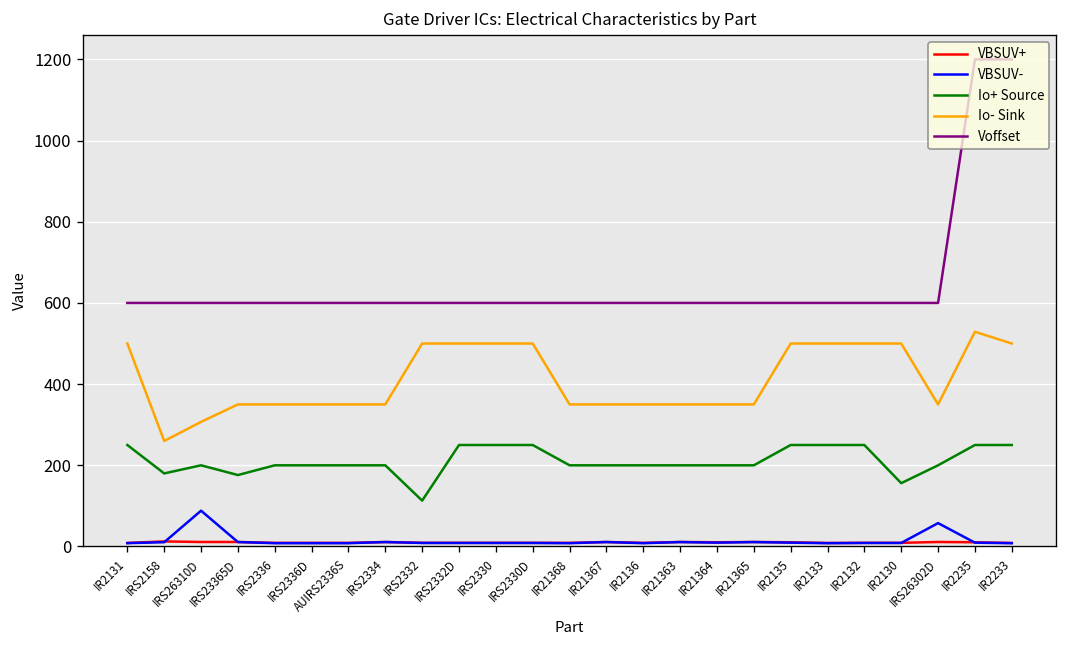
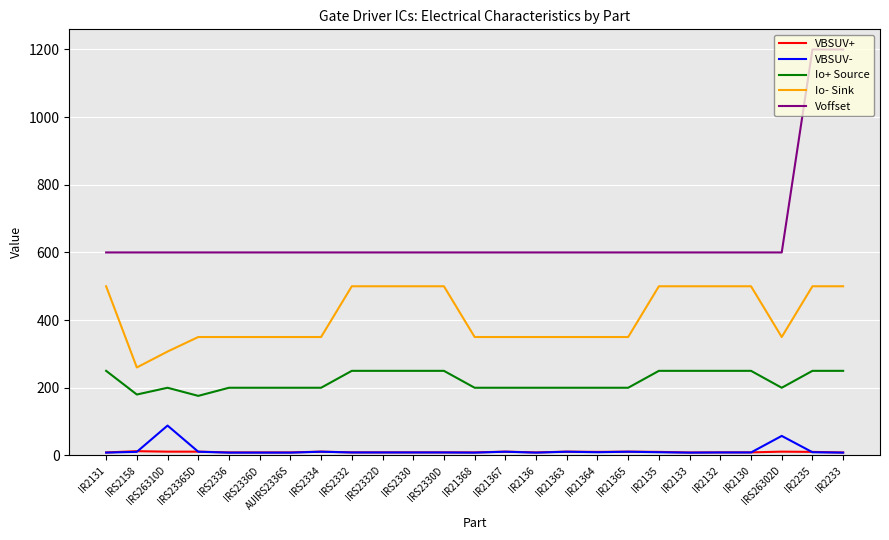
  {
    "VBSUV+": {
      "IRS26310D": 10,
      "IRS26302D": 10
    },
    "VBSUV-": {
      "IRS26310D": 90,
      "IRS26302D": 60
    },
    "Io+ Source": {
      "IR2131": 250,
      "IRS2158": 180,
      "IRS26310D": 200,
      "IRS23365D": 180,
      "IRS2336": 200,
      "IRS2336D": 200,
      "AUIRS2336S": 200,
      "IRS2334": 200,
-     "IRS2332": 110,
+     "IRS2332": 250,
      "IRS2332D": 250,
      "IRS2330": 250,
      "IRS2330D": 250,
      "IR21368": 200,
      "IR21367": 200,
      "IR2136": 200,
      "IR21363": 200,
      "IR21364": 200,
      "IR21365": 200,
      "IR2135": 250,
      "IR2133": 250,
      "IR2132": 250,
-     "IR2130": 160,
+     "IR2130": 250,
      "IRS26302D": 200,
      "IR2235": 250,
      "IR2233": 250
    },
    "Io- Sink": {
      "IR2131": 500,
      "IRS2158": 260,
      "IRS26310D": 310,
      "IRS23365D": 350,
      "IRS2336": 350,
      "IRS2336D": 350,
      "AUIRS2336S": 350,
      "IRS2334": 350,
      "IRS2332": 500,
      "IRS2332D": 500,
      "IRS2330": 500,
      "IRS2330D": 500,
      "IR21368": 350,
      "IR21367": 350,
      "IR2136": 350,
      "IR21363": 350,
      "IR21364": 350,
      "IR21365": 350,
      "IR2135": 500,
      "IR2133": 500,
      "IR2132": 500,
      "IR2130": 500,
      "IRS26302D": 350,
-     "IR2235": 530,
+     "IR2235": 500,
      "IR2233": 500
    },
    "Voffset": {
      "IR2131": 600,
      "IRS2158": 600,
      "IRS26310D": 600,
      "IRS23365D": 600,
      "IRS2336": 600,
      "IRS2336D": 600,
      "AUIRS2336S": 600,
      "IRS2334": 600,
      "IRS2332": 600,
      "IRS2332D": 600,
      "IRS2330": 600,
      "IRS2330D": 600,
      "IR21368": 600,
      "IR21367": 600,
      "IR2136": 600,
      "IR21363": 600,
      "IR21364": 600,
      "IR21365": 600,
      "IR2135": 600,
      "IR2133": 600,
      "IR2132": 600,
      "IR2130": 600,
      "IRS26302D": 600
    }
  }
